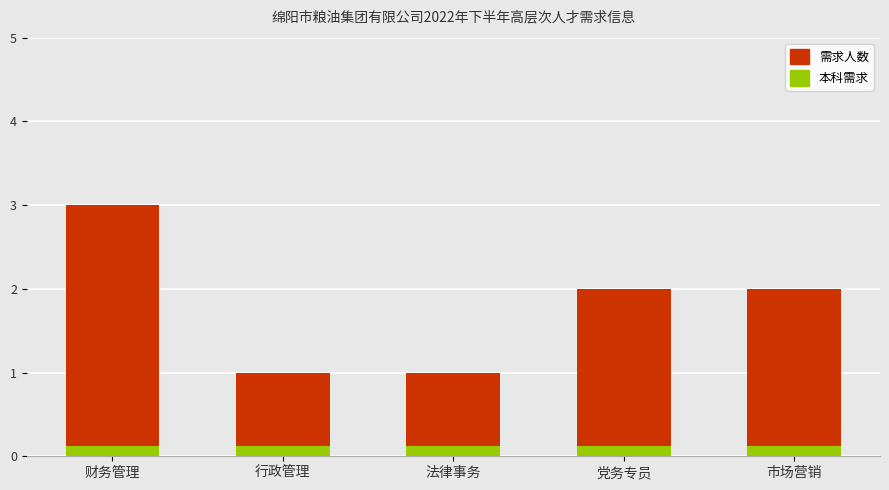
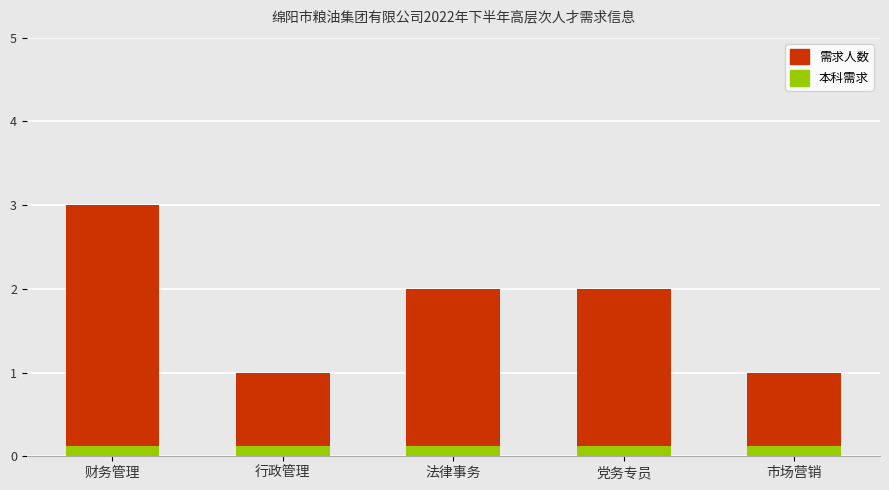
  {
    "需求人数": {
      "财务管理": 3,
      "行政管理": 1,
-     "法律事务": 1,
+     "法律事务": 2,
      "党务专员": 2,
-     "市场营销": 2
+     "市场营销": 1
    }
  }
